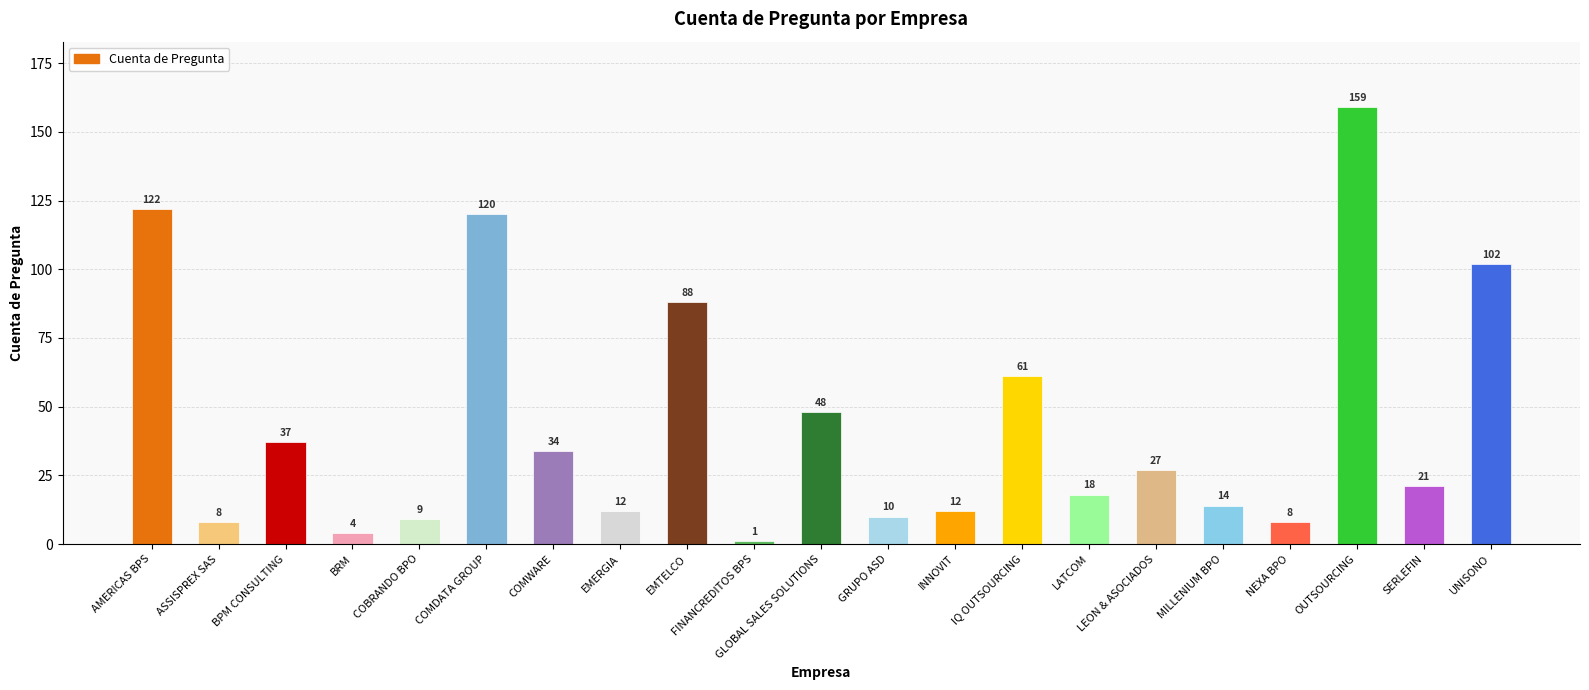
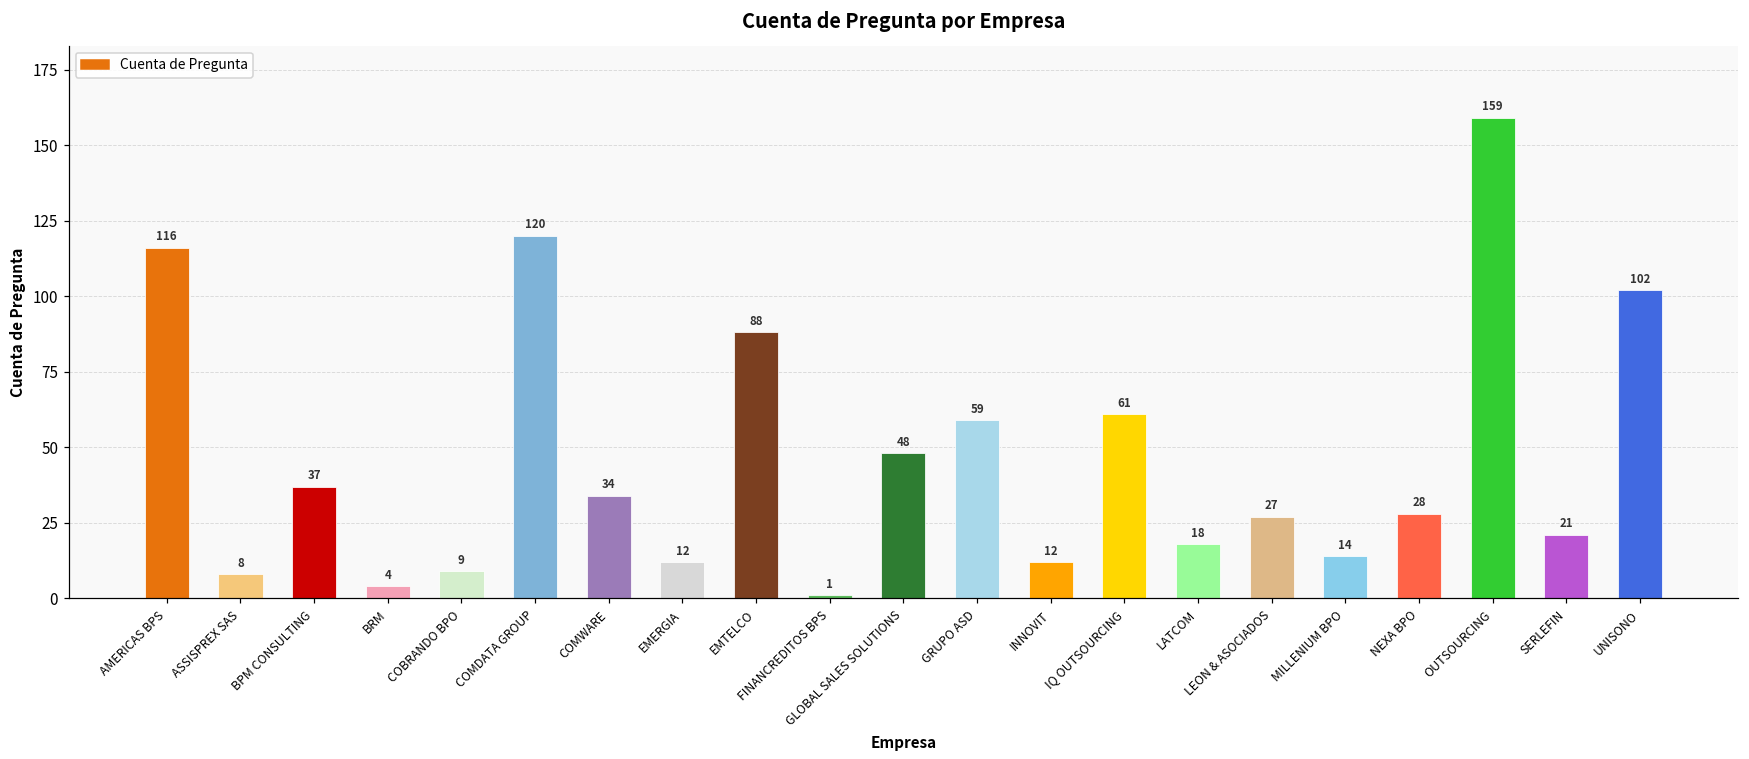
  {
-   "AMERICAS BPS": 122,
+   "AMERICAS BPS": 116,
    "ASSISPREX SAS": 8,
    "BPM CONSULTING": 37,
    "BRM": 4,
    "COBRANDO BPO": 9,
    "COMDATA GROUP": 120,
    "COMWARE": 34,
    "EMERGIA": 12,
    "EMTELCO": 88,
    "FINANCREDITOS BPS": 1,
    "GLOBAL SALES SOLUTIONS": 48,
-   "GRUPO ASD": 10,
+   "GRUPO ASD": 59,
    "INNOVIT": 12,
    "IQ OUTSOURCING": 61,
    "LATCOM": 18,
    "LEON & ASOCIADOS": 27,
    "MILLENIUM BPO": 14,
-   "NEXA BPO": 8,
+   "NEXA BPO": 28,
    "OUTSOURCING": 159,
    "SERLEFIN": 21,
    "UNISONO": 102
  }
